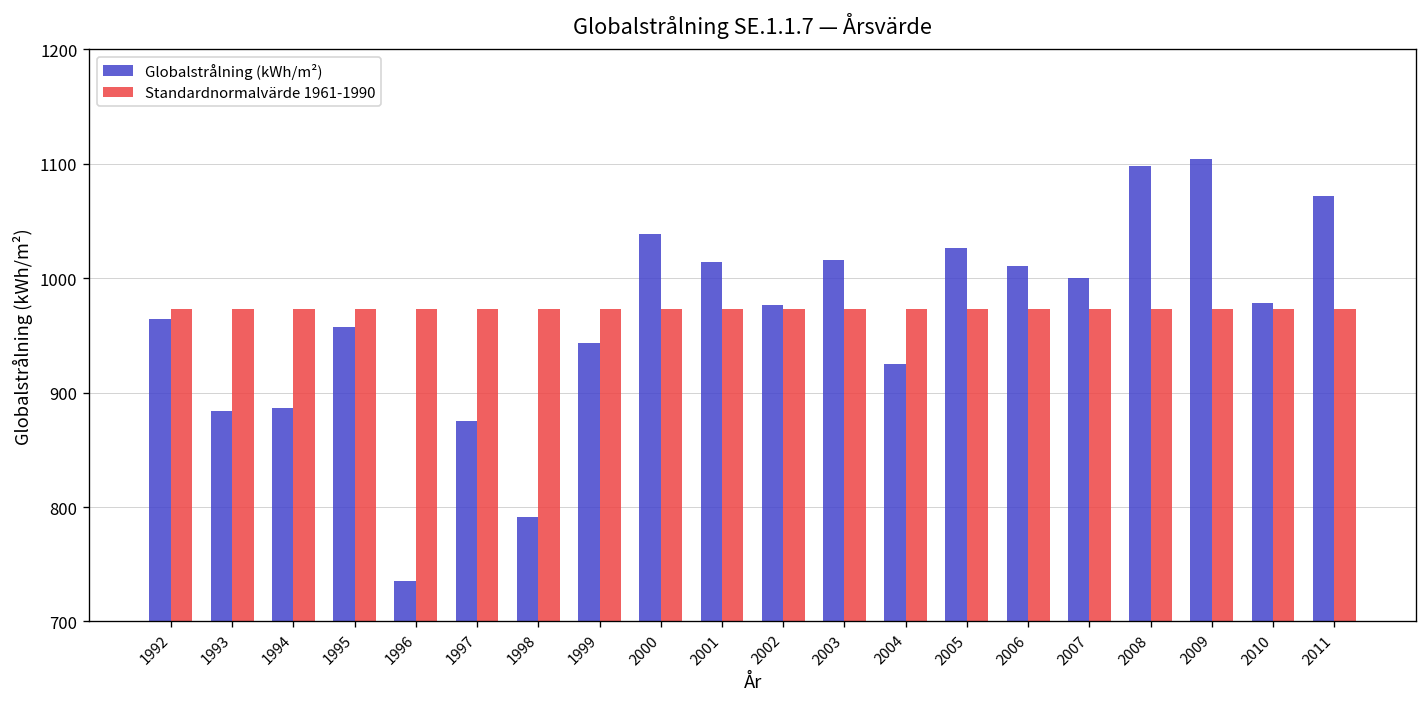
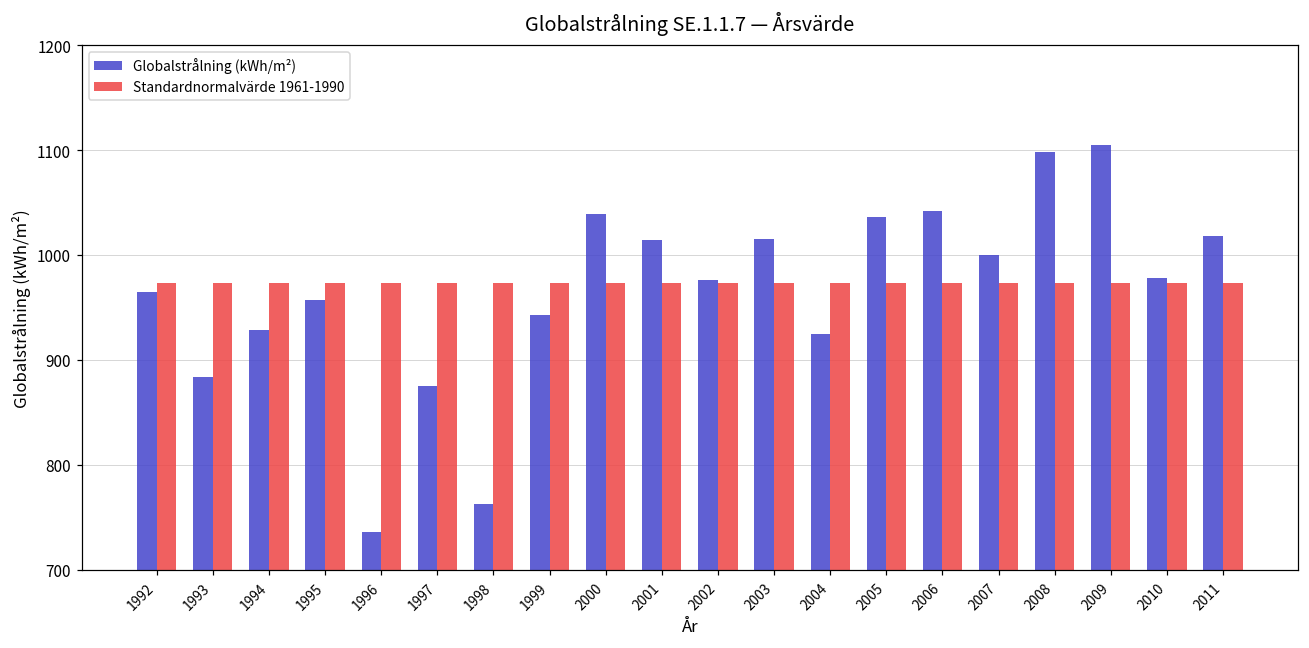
  {
    "Globalstrålning (kWh/m²)": {
      "1992": 960,
      "1993": 880,
-     "1994": 890,
+     "1994": 930,
      "1995": 960,
      "1996": 740,
      "1997": 870,
-     "1998": 790,
+     "1998": 760,
      "1999": 940,
      "2000": 1040,
      "2001": 1010,
      "2002": 980,
      "2003": 1020,
      "2004": 930,
-     "2005": 1030,
-     "2006": 1010,
+     "2005": 1040,
+     "2006": 1040,
      "2007": 1000,
      "2008": 1100,
      "2009": 1100,
      "2010": 980,
-     "2011": 1070
+     "2011": 1020
    },
    "Standardnormalvärde 1961-1990": {
      "1992": 970,
      "1993": 970,
      "1994": 970,
      "1995": 970,
      "1996": 970,
      "1997": 970,
      "1998": 970,
      "1999": 970,
      "2000": 970,
      "2001": 970,
      "2002": 970,
      "2003": 970,
      "2004": 970,
      "2005": 970,
      "2006": 970,
      "2007": 970,
      "2008": 970,
      "2009": 970,
      "2010": 970,
      "2011": 970
    }
  }
